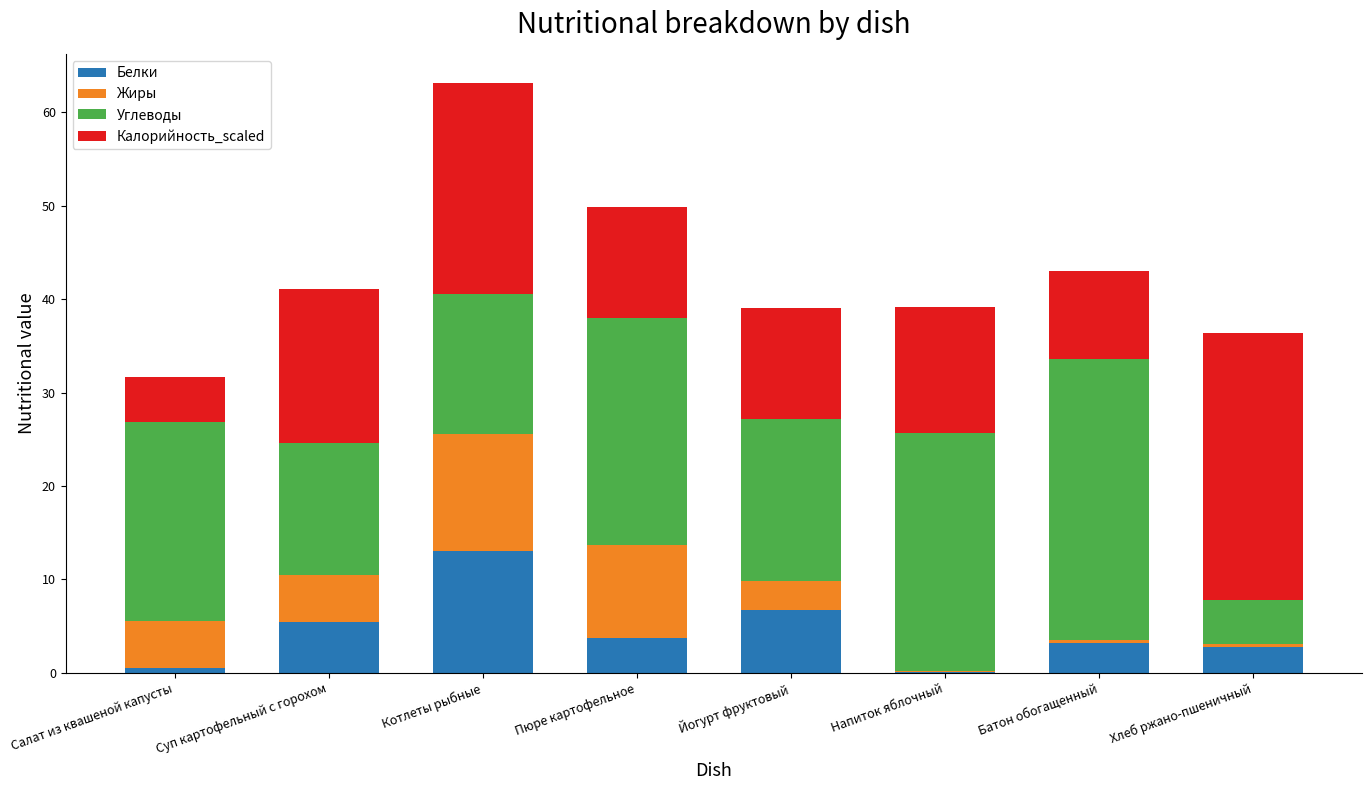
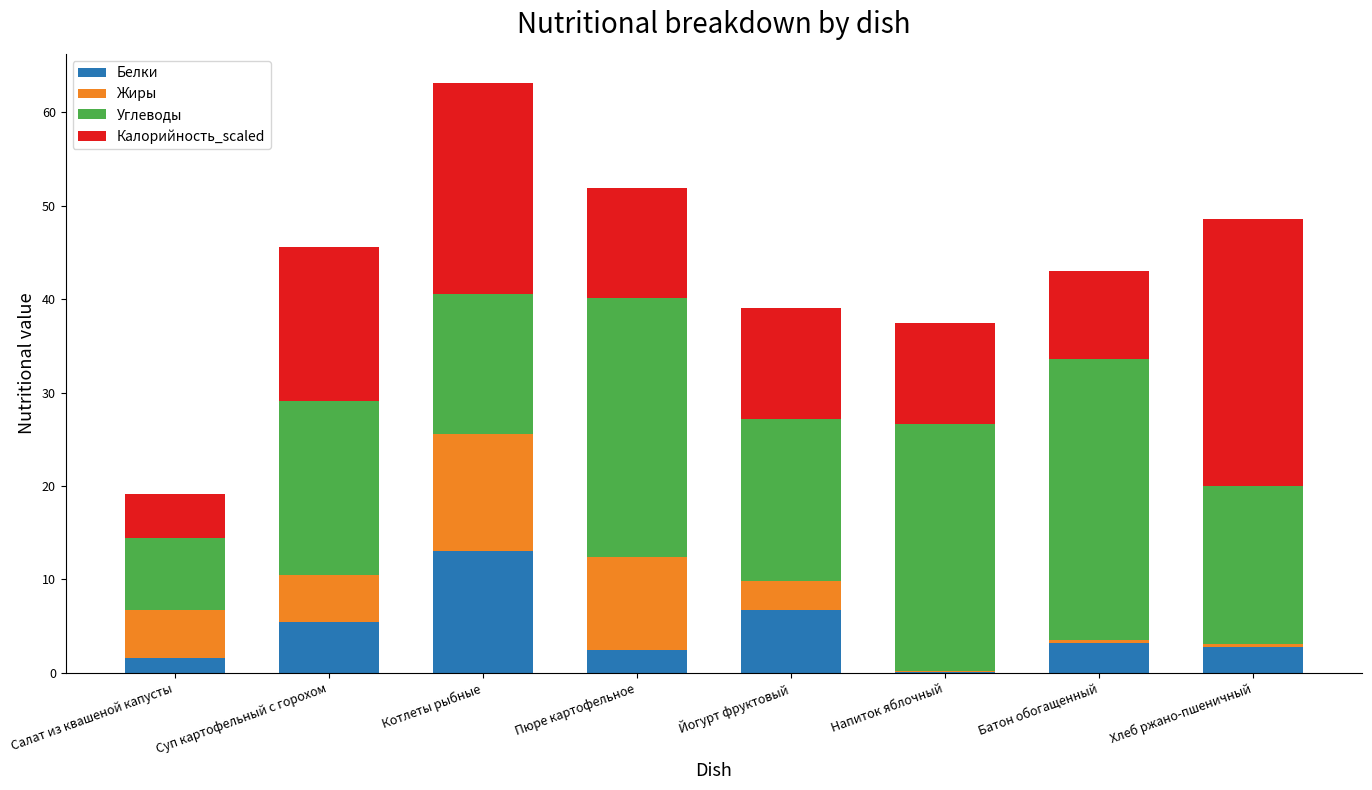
  {
    "Белки": {
-     "Салат из квашеной капусты": 1,
+     "Салат из квашеной капусты": 2,
      "Суп картофельный с горохом": 6,
      "Котлеты рыбные": 13,
-     "Пюре картофельное": 4,
+     "Пюре картофельное": 2,
      "Йогурт фруктовый": 7,
      "Батон обогащенный": 3,
      "Хлеб ржано-пшеничный": 3
    },
    "Жиры": {
      "Салат из квашеной капусты": 5,
      "Суп картофельный с горохом": 5,
      "Котлеты рыбные": 13,
      "Пюре картофельное": 10,
      "Йогурт фруктовый": 3,
      "Батон обогащенный": 0,
      "Хлеб ржано-пшеничный": 0
    },
    "Углеводы": {
-     "Салат из квашеной капусты": 21,
-     "Суп картофельный с горохом": 14,
+     "Салат из квашеной капусты": 8,
+     "Суп картофельный с горохом": 19,
      "Котлеты рыбные": 15,
-     "Пюре картофельное": 24,
+     "Пюре картофельное": 28,
      "Йогурт фруктовый": 17,
-     "Напиток яблочный": 25.5,
+     "Напиток яблочный": 26.4,
      "Батон обогащенный": 30,
-     "Хлеб ржано-пшеничный": 5
+     "Хлеб ржано-пшеничный": 17
    },
    "Калорийность_scaled": {
      "Салат из квашеной капусты": 5,
      "Суп картофельный с горохом": 17,
      "Котлеты рыбные": 23,
      "Пюре картофельное": 12,
      "Йогурт фруктовый": 12,
-     "Напиток яблочный": 14,
+     "Напиток яблочный": 11,
      "Батон обогащенный": 9,
      "Хлеб ржано-пшеничный": 29
    }
  }
